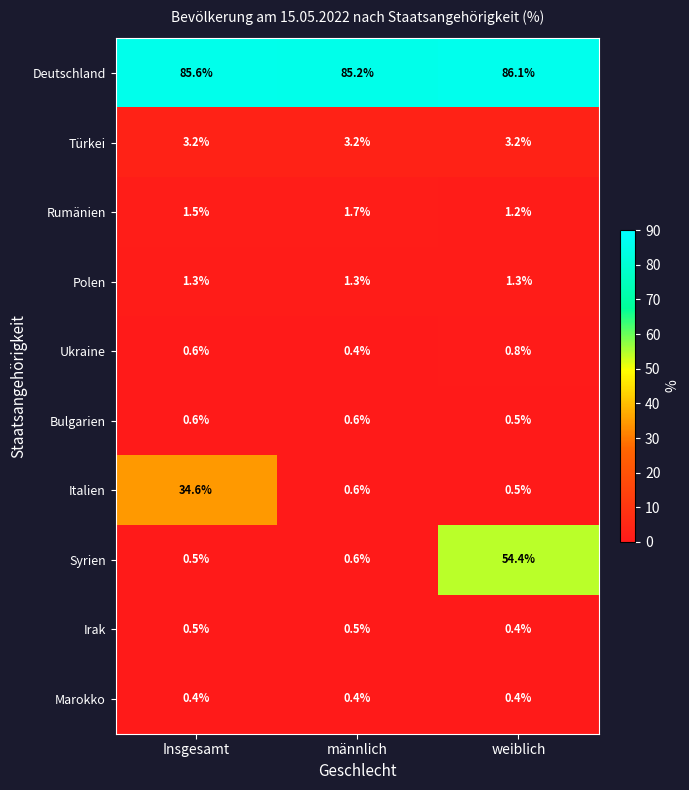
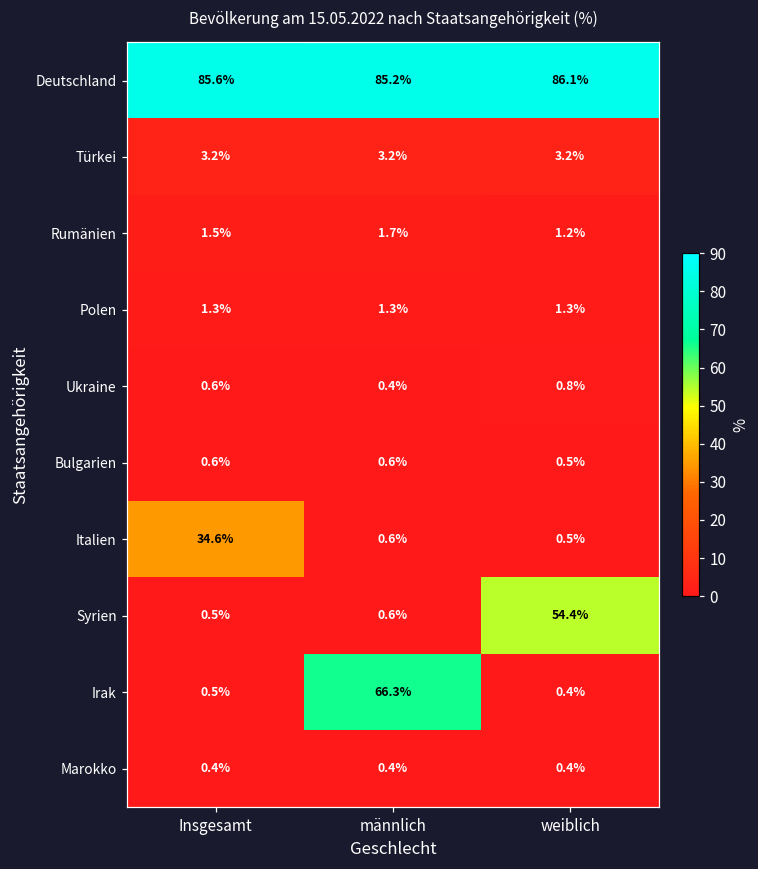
  {
    "Deutschland": {
      "Insgesamt": "85.6%",
      "männlich": "85.2%",
      "weiblich": "86.1%"
    },
    "Türkei": {
      "Insgesamt": "3.2%",
      "männlich": "3.2%",
      "weiblich": "3.2%"
    },
    "Rumänien": {
      "Insgesamt": "1.5%",
      "männlich": "1.7%",
      "weiblich": "1.2%"
    },
    "Polen": {
      "Insgesamt": "1.3%",
      "männlich": "1.3%",
      "weiblich": "1.3%"
    },
    "Ukraine": {
      "Insgesamt": "0.6%",
      "männlich": "0.4%",
      "weiblich": "0.8%"
    },
    "Bulgarien": {
      "Insgesamt": "0.6%",
      "männlich": "0.6%",
      "weiblich": "0.5%"
    },
    "Italien": {
      "Insgesamt": "34.6%",
      "männlich": "0.6%",
      "weiblich": "0.5%"
    },
    "Syrien": {
      "Insgesamt": "0.5%",
      "männlich": "0.6%",
      "weiblich": "54.4%"
    },
    "Irak": {
      "Insgesamt": "0.5%",
-     "männlich": "0.5%",
+     "männlich": "66.3%",
      "weiblich": "0.4%"
    },
    "Marokko": {
      "Insgesamt": "0.4%",
      "männlich": "0.4%",
      "weiblich": "0.4%"
    }
  }
